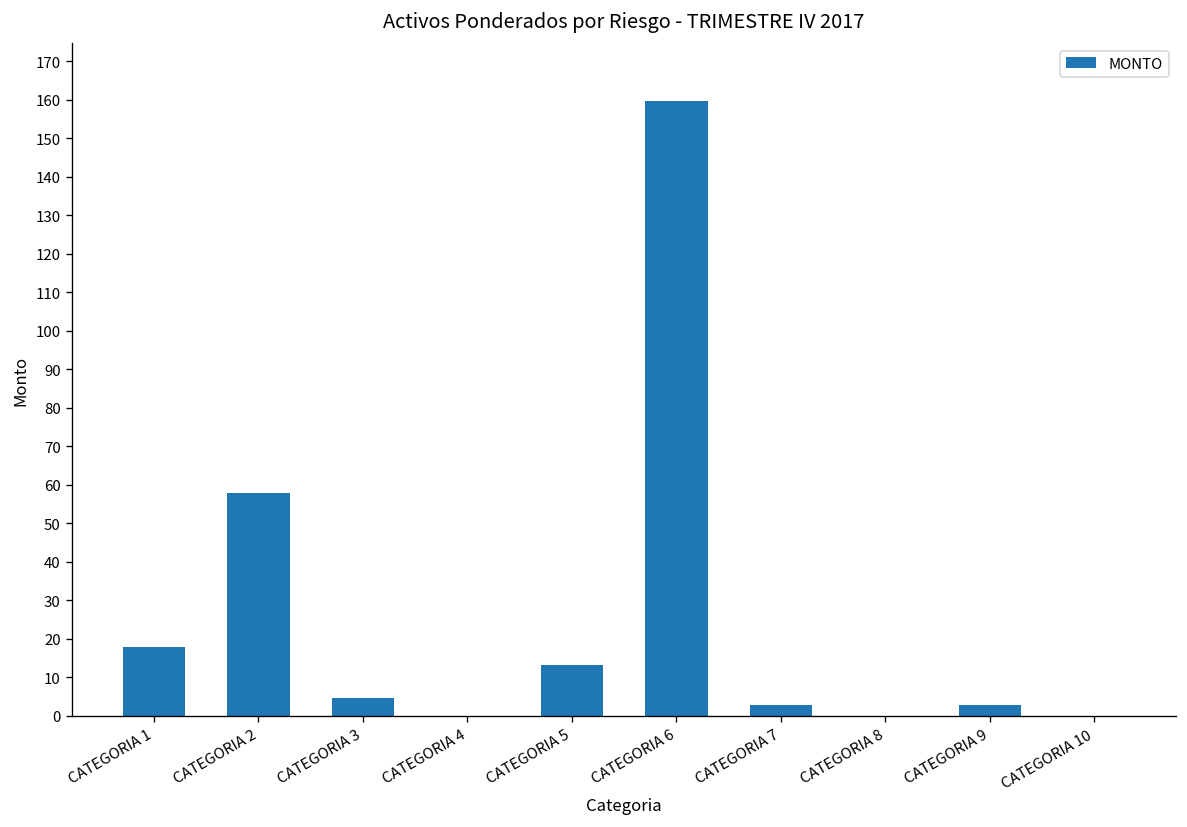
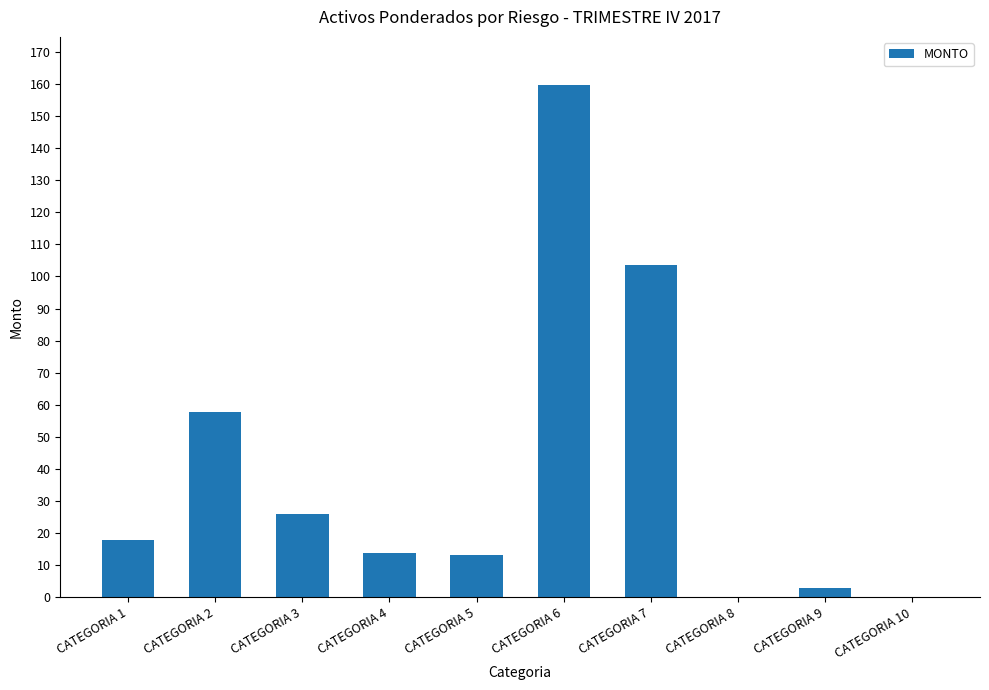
  {
    "CATEGORIA 1": 18,
    "CATEGORIA 2": 58,
-   "CATEGORIA 3": 5,
-   "CATEGORIA 4": 0,
+   "CATEGORIA 3": 26,
+   "CATEGORIA 4": 14,
    "CATEGORIA 5": 13,
    "CATEGORIA 6": 160,
-   "CATEGORIA 7": 3,
+   "CATEGORIA 7": 104,
    "CATEGORIA 9": 3,
    "CATEGORIA 10": 0
  }
